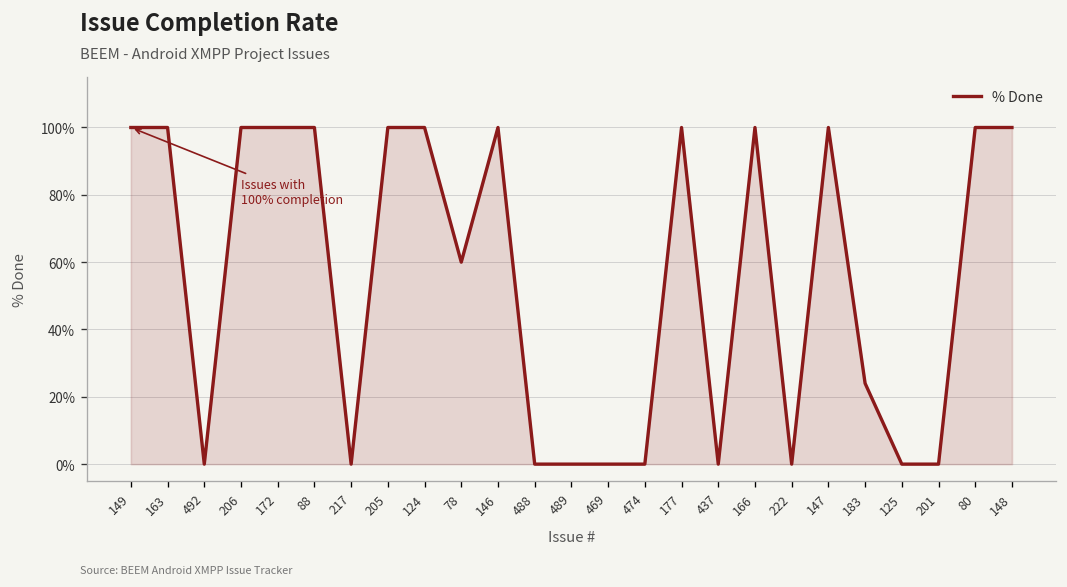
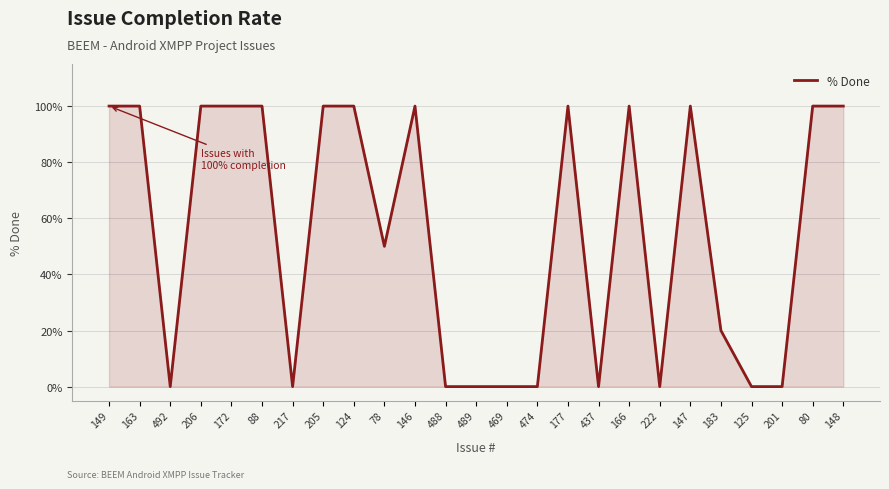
  {
    "149": "100%",
    "492": "0%",
    "217": "0%",
    "205": "100%",
    "124": "100%",
-   "78": "60%",
+   "78": "50%",
    "146": "100%",
    "488": "0%",
    "489": "0%",
    "469": "0%",
    "474": "0%",
    "177": "100%",
    "437": "0%",
    "166": "100%",
    "222": "0%",
    "147": "100%",
-   "183": "24%",
+   "183": "20%",
    "125": "0%",
    "201": "0%",
    "80": "100%",
    "148": "100%"
  }
